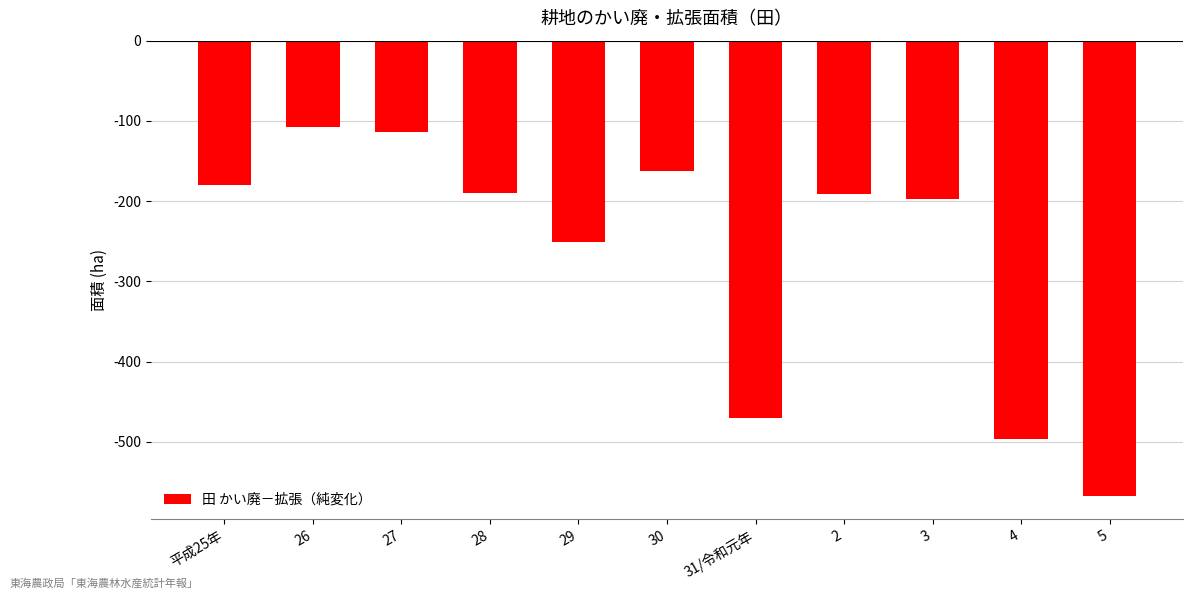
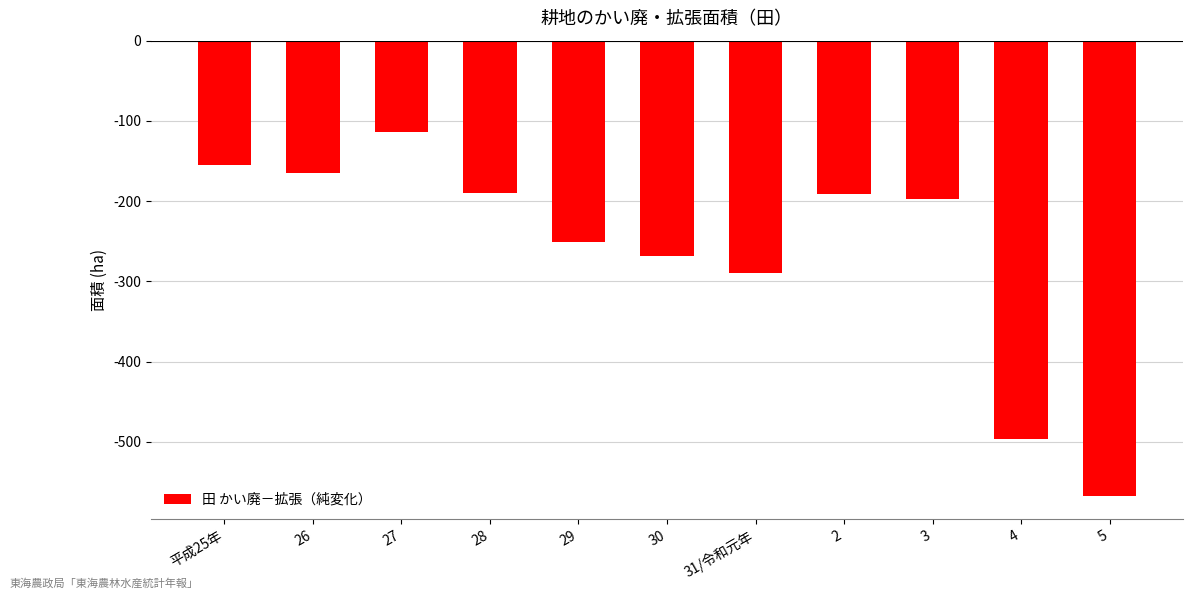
  {
-   "平成25年": -180,
-   "26": -110,
+   "平成25年": -160,
+   "26": -170,
    "27": -110,
    "28": -190,
    "29": -250,
-   "30": -160,
-   "31/令和元年": -470,
+   "30": -270,
+   "31/令和元年": -290,
    "2": -190,
    "3": -200,
    "4": -500,
    "5": -570
  }
